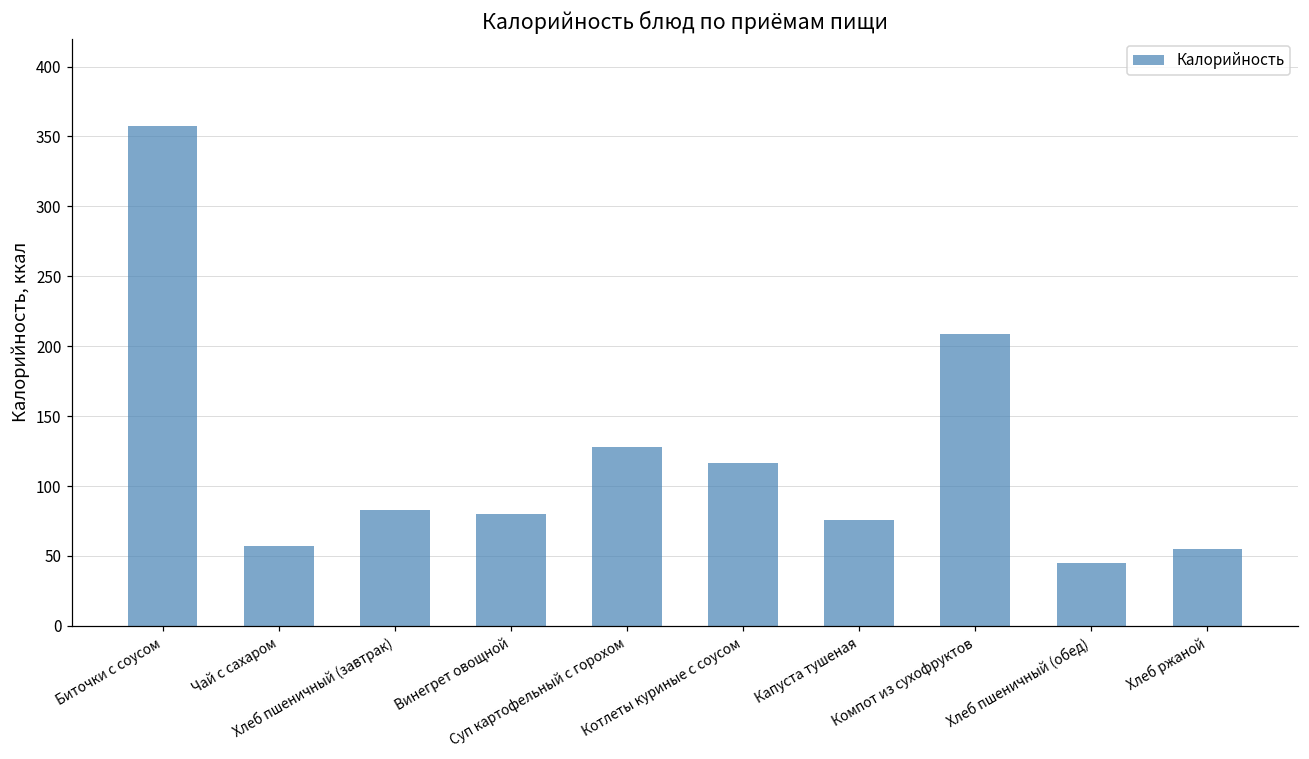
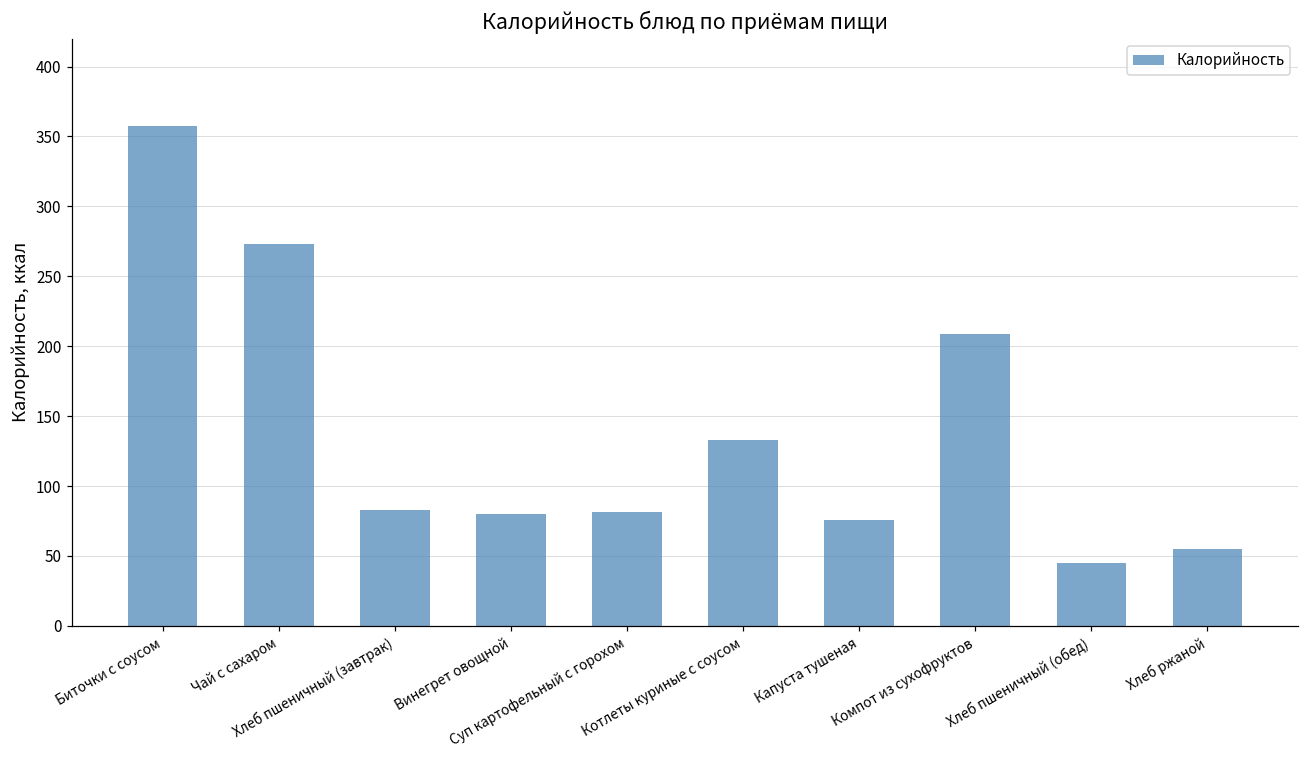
  {
    "Биточки с соусом": 357,
-   "Чай с сахаром": 57,
+   "Чай с сахаром": 273,
    "Хлеб пшеничный (завтрак)": 83,
    "Винегрет овощной": 80,
-   "Суп картофельный с горохом": 128,
-   "Котлеты куриные с соусом": 116,
+   "Суп картофельный с горохом": 81,
+   "Котлеты куриные с соусом": 133,
    "Капуста тушеная": 76,
    "Компот из сухофруктов": 209,
    "Хлеб пшеничный (обед)": 45,
    "Хлеб ржаной": 55
  }
